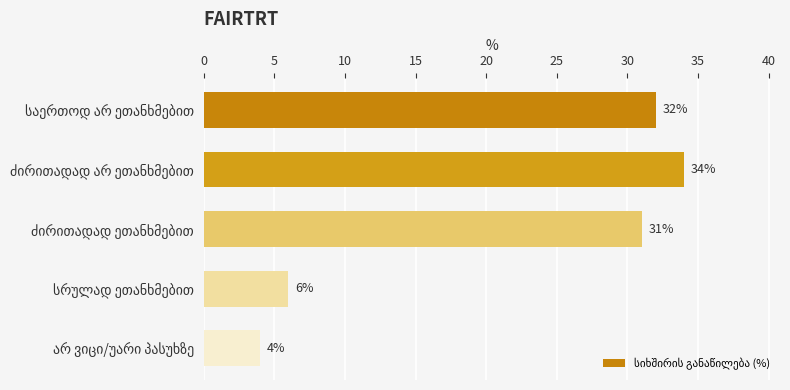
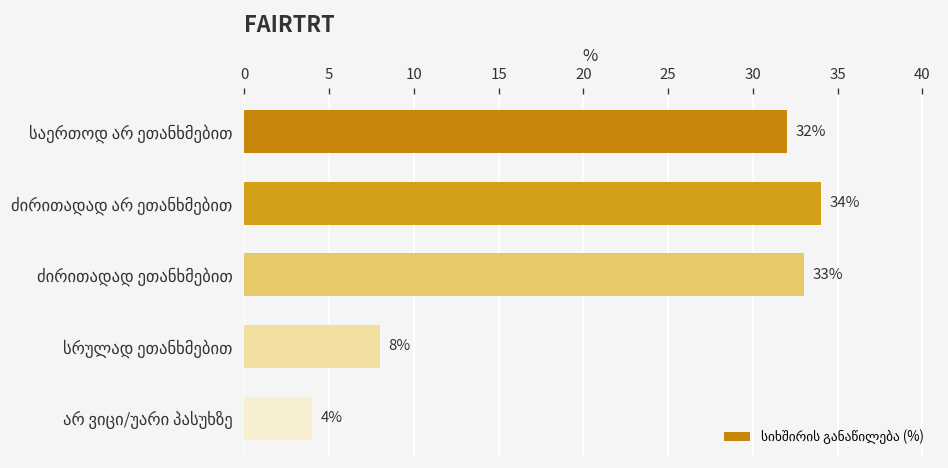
  {
    "საერთოდ არ ეთანხმებით": "32%",
    "ძირითადად არ ეთანხმებით": "34%",
-   "ძირითადად ეთანხმებით": "31%",
-   "სრულად ეთანხმებით": "6%",
+   "ძირითადად ეთანხმებით": "33%",
+   "სრულად ეთანხმებით": "8%",
    "არ ვიცი/უარი პასუხზე": "4%"
  }
